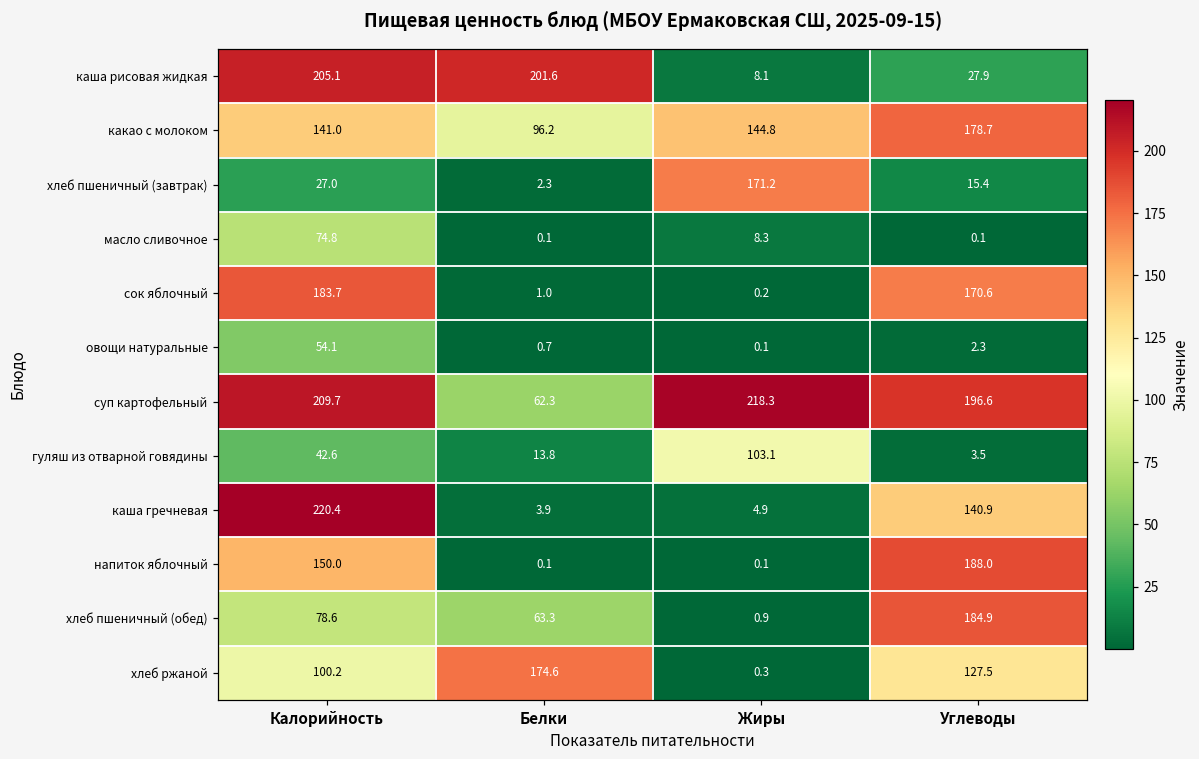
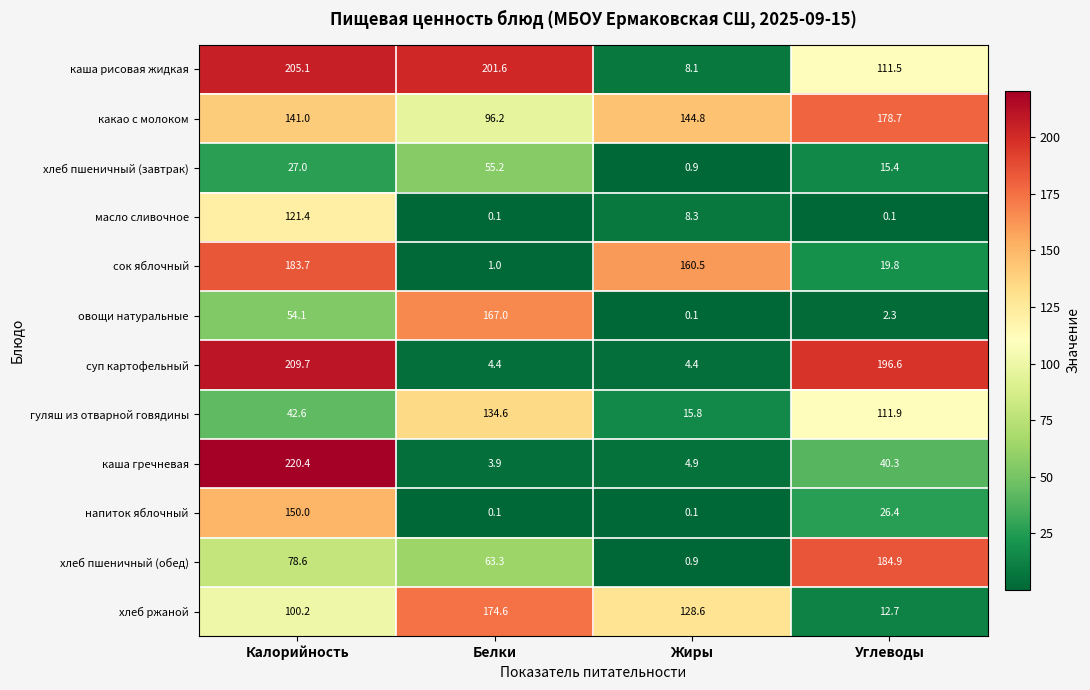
  {
    "каша рисовая жидкая": {
      "Калорийность": 205.1,
      "Белки": 201.6,
      "Жиры": 8.1,
-     "Углеводы": 27.9
+     "Углеводы": 111.5
    },
    "какао с молоком": {
      "Калорийность": 141.0,
      "Белки": 96.2,
      "Жиры": 144.8,
      "Углеводы": 178.7
    },
    "хлеб пшеничный (завтрак)": {
      "Калорийность": 27.0,
-     "Белки": 2.3,
-     "Жиры": 171.2,
+     "Белки": 55.2,
+     "Жиры": 0.9,
      "Углеводы": 15.4
    },
    "масло сливочное": {
-     "Калорийность": 74.8,
+     "Калорийность": 121.4,
      "Белки": 0.1,
      "Жиры": 8.3,
      "Углеводы": 0.1
    },
    "сок яблочный": {
      "Калорийность": 183.7,
      "Белки": 1.0,
-     "Жиры": 0.2,
-     "Углеводы": 170.6
+     "Жиры": 160.5,
+     "Углеводы": 19.8
    },
    "овощи натуральные": {
      "Калорийность": 54.1,
-     "Белки": 0.7,
+     "Белки": 167.0,
      "Жиры": 0.1,
      "Углеводы": 2.3
    },
    "суп картофельный": {
      "Калорийность": 209.7,
-     "Белки": 62.3,
-     "Жиры": 218.3,
+     "Белки": 4.4,
+     "Жиры": 4.4,
      "Углеводы": 196.6
    },
    "гуляш из отварной говядины": {
      "Калорийность": 42.6,
-     "Белки": 13.8,
-     "Жиры": 103.1,
-     "Углеводы": 3.5
+     "Белки": 134.6,
+     "Жиры": 15.8,
+     "Углеводы": 111.9
    },
    "каша гречневая": {
      "Калорийность": 220.4,
      "Белки": 3.9,
      "Жиры": 4.9,
-     "Углеводы": 140.9
+     "Углеводы": 40.3
    },
    "напиток яблочный": {
      "Калорийность": 150.0,
      "Белки": 0.1,
      "Жиры": 0.1,
-     "Углеводы": 188.0
+     "Углеводы": 26.4
    },
    "хлеб пшеничный (обед)": {
      "Калорийность": 78.6,
      "Белки": 63.3,
      "Жиры": 0.9,
      "Углеводы": 184.9
    },
    "хлеб ржаной": {
      "Калорийность": 100.2,
      "Белки": 174.6,
-     "Жиры": 0.3,
-     "Углеводы": 127.5
+     "Жиры": 128.6,
+     "Углеводы": 12.7
    }
  }
